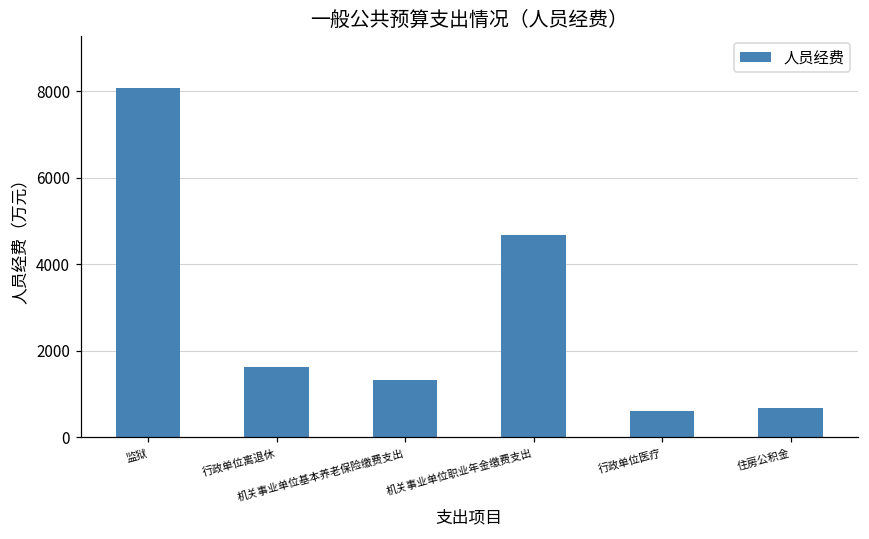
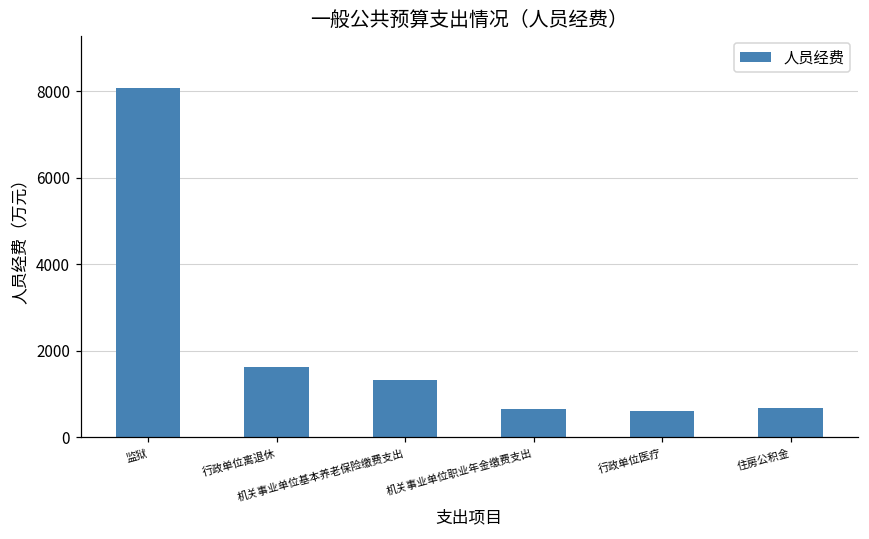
  {
    "监狱": 8100,
    "行政单位离退休": 1600,
    "机关事业单位基本养老保险缴费支出": 1300,
-   "机关事业单位职业年金缴费支出": 4700,
+   "机关事业单位职业年金缴费支出": 700,
    "行政单位医疗": 600,
    "住房公积金": 700
  }
